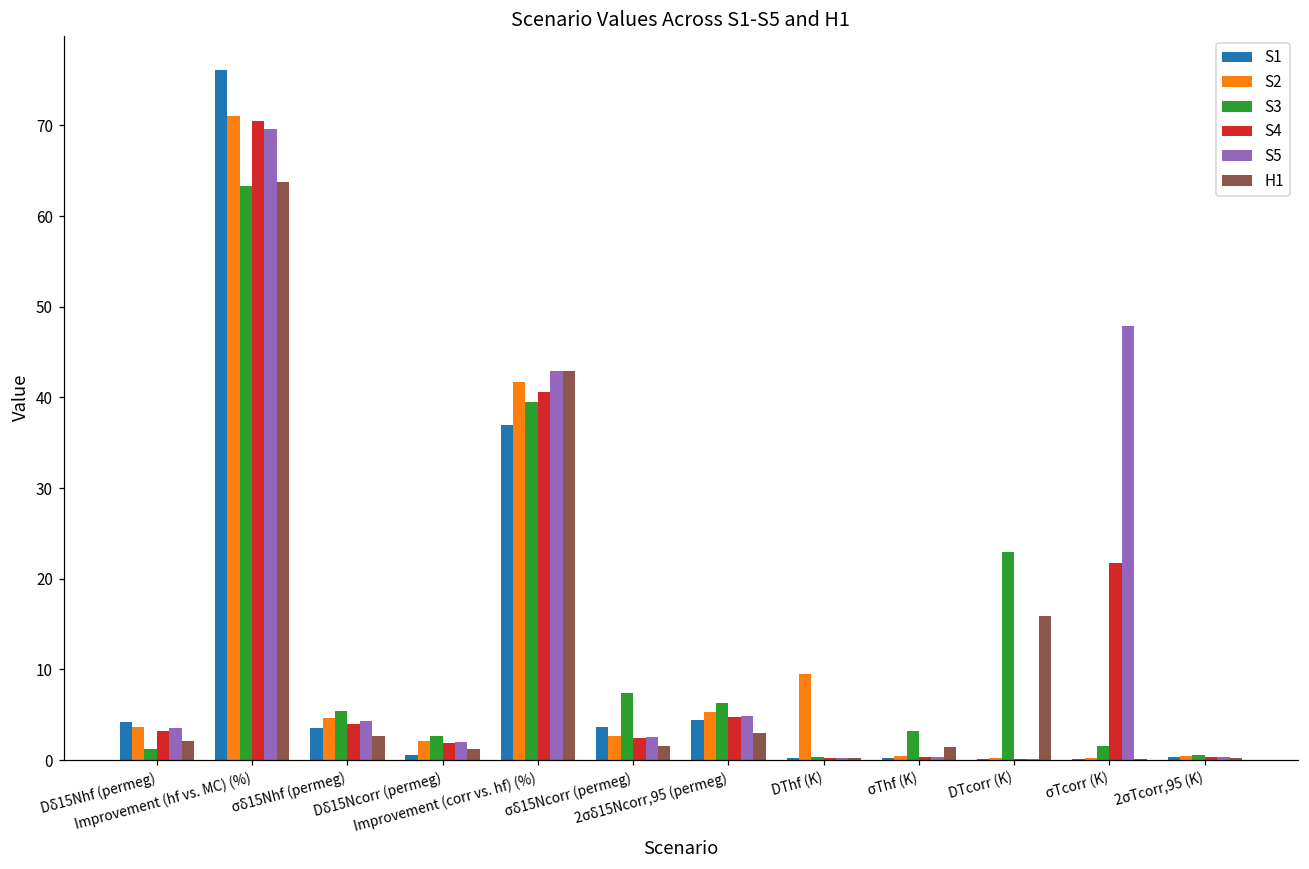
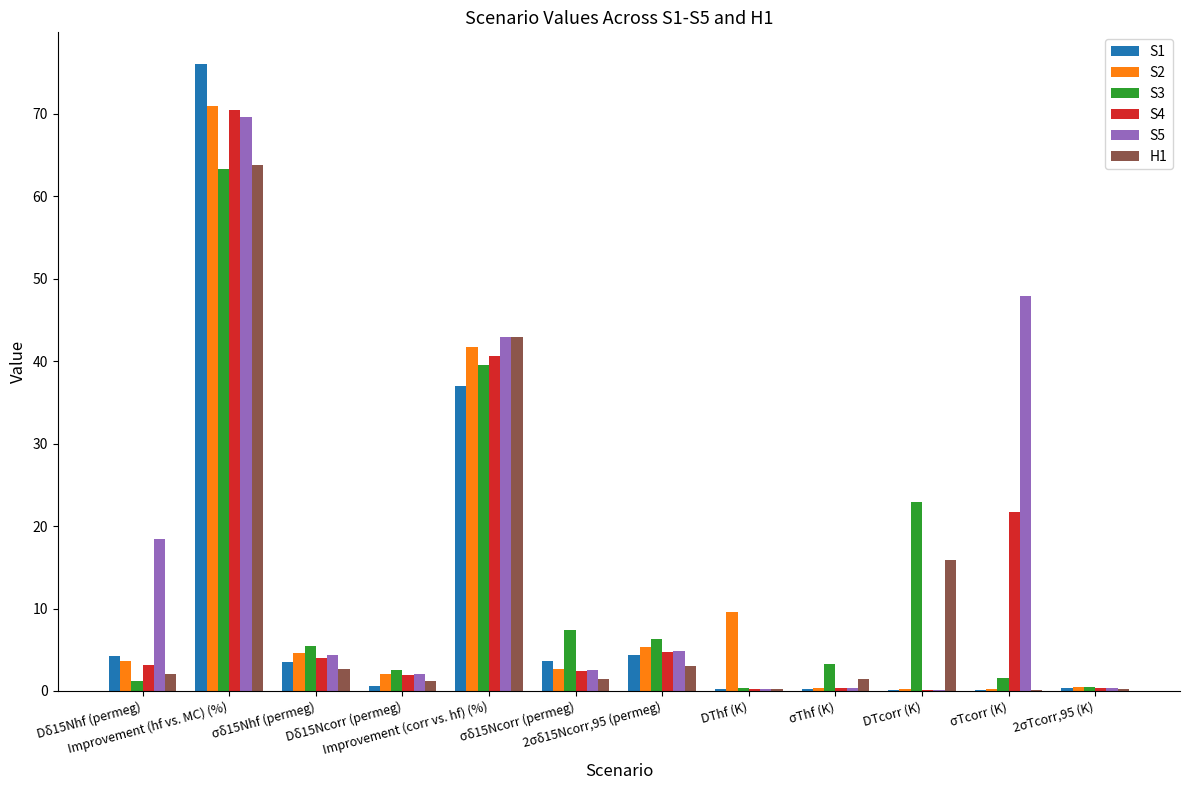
  {
    "S1": {
      "Dδ15Nhf (permeg)": 4,
      "Improvement (hf vs. MC) (%)": 76,
      "σδ15Nhf (permeg)": 4,
      "Dδ15Ncorr (permeg)": 1,
      "Improvement (corr vs. hf) (%)": 37,
      "σδ15Ncorr (permeg)": 4,
      "2σδ15Ncorr,95 (permeg)": 4,
      "2σTcorr,95 (K)": 0
    },
    "S2": {
      "Dδ15Nhf (permeg)": 4,
      "Improvement (hf vs. MC) (%)": 71,
      "σδ15Nhf (permeg)": 5,
      "Dδ15Ncorr (permeg)": 2,
      "Improvement (corr vs. hf) (%)": 42,
      "σδ15Ncorr (permeg)": 3,
      "2σδ15Ncorr,95 (permeg)": 5,
      "DThf (K)": 10,
      "σThf (K)": 0,
      "2σTcorr,95 (K)": 0
    },
    "S3": {
      "Dδ15Nhf (permeg)": 1,
      "Improvement (hf vs. MC) (%)": 63,
      "σδ15Nhf (permeg)": 5,
      "Dδ15Ncorr (permeg)": 3,
      "Improvement (corr vs. hf) (%)": 40,
      "σδ15Ncorr (permeg)": 7,
      "2σδ15Ncorr,95 (permeg)": 6,
      "DThf (K)": 0,
      "σThf (K)": 3,
      "DTcorr (K)": 23,
      "σTcorr (K)": 2,
      "2σTcorr,95 (K)": 1
    },
    "S4": {
      "Dδ15Nhf (permeg)": 3,
      "Improvement (hf vs. MC) (%)": 71,
      "σδ15Nhf (permeg)": 4,
      "Dδ15Ncorr (permeg)": 2,
      "Improvement (corr vs. hf) (%)": 41,
      "σδ15Ncorr (permeg)": 2,
      "2σδ15Ncorr,95 (permeg)": 5,
      "σThf (K)": 0,
      "σTcorr (K)": 22,
      "2σTcorr,95 (K)": 0
    },
    "S5": {
-     "Dδ15Nhf (permeg)": 4,
+     "Dδ15Nhf (permeg)": 18,
      "Improvement (hf vs. MC) (%)": 70,
      "σδ15Nhf (permeg)": 4,
      "Dδ15Ncorr (permeg)": 2,
      "Improvement (corr vs. hf) (%)": 43,
      "σδ15Ncorr (permeg)": 3,
      "2σδ15Ncorr,95 (permeg)": 5,
      "σThf (K)": 0,
      "σTcorr (K)": 48,
      "2σTcorr,95 (K)": 0
    },
    "H1": {
      "Dδ15Nhf (permeg)": 2,
      "Improvement (hf vs. MC) (%)": 64,
      "σδ15Nhf (permeg)": 3,
      "Dδ15Ncorr (permeg)": 1,
      "Improvement (corr vs. hf) (%)": 43,
      "σδ15Ncorr (permeg)": 2,
      "2σδ15Ncorr,95 (permeg)": 3,
      "σThf (K)": 1,
      "DTcorr (K)": 16
    }
  }
